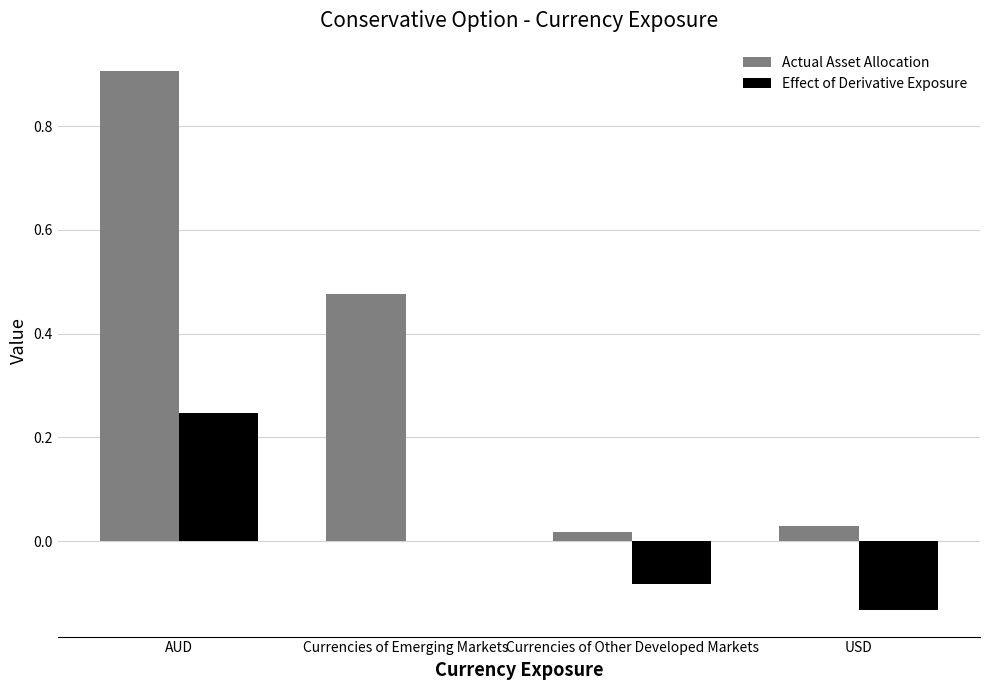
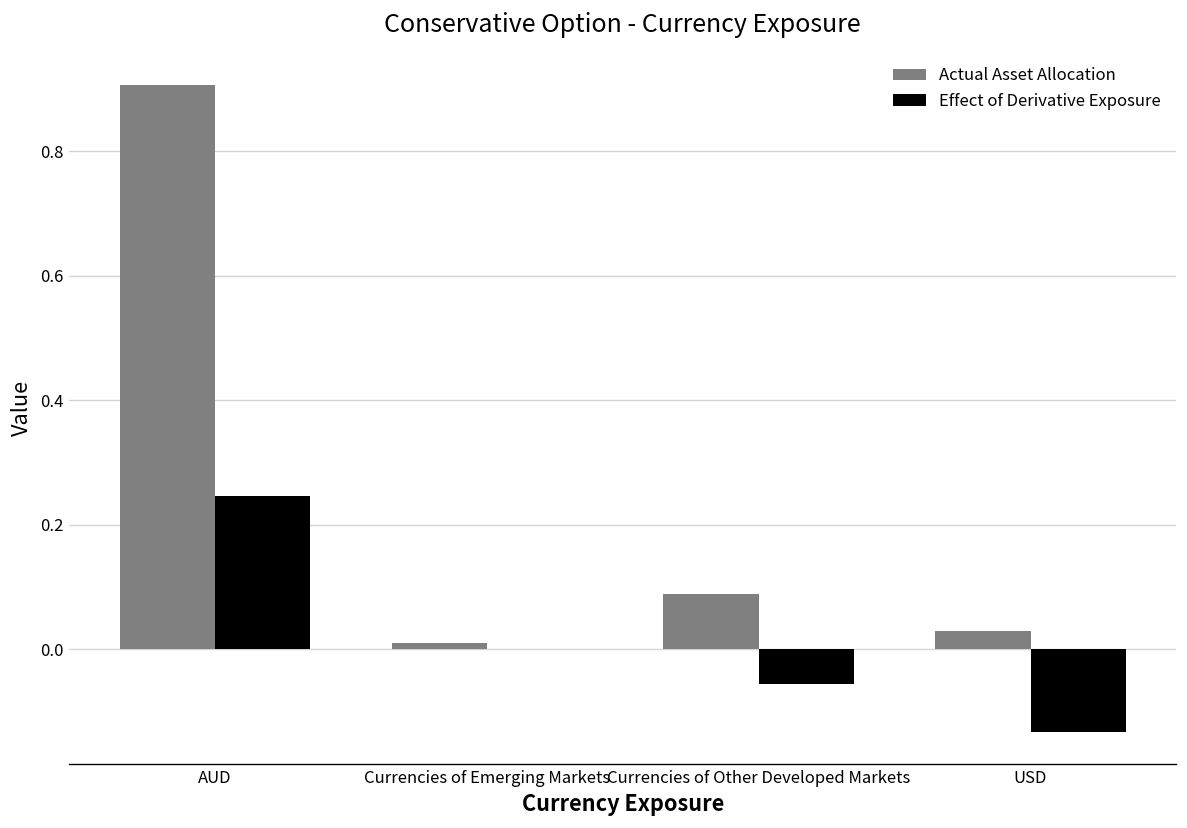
  {
    "Actual Asset Allocation": {
      "AUD": 0.91,
-     "Currencies of Emerging Markets": 0.48,
-     "Currencies of Other Developed Markets": 0.02,
+     "Currencies of Emerging Markets": 0.01,
+     "Currencies of Other Developed Markets": 0.09,
      "USD": 0.03
    },
    "Effect of Derivative Exposure": {
      "AUD": 0.25,
-     "Currencies of Other Developed Markets": -0.08,
+     "Currencies of Other Developed Markets": -0.06,
      "USD": -0.13
    }
  }
